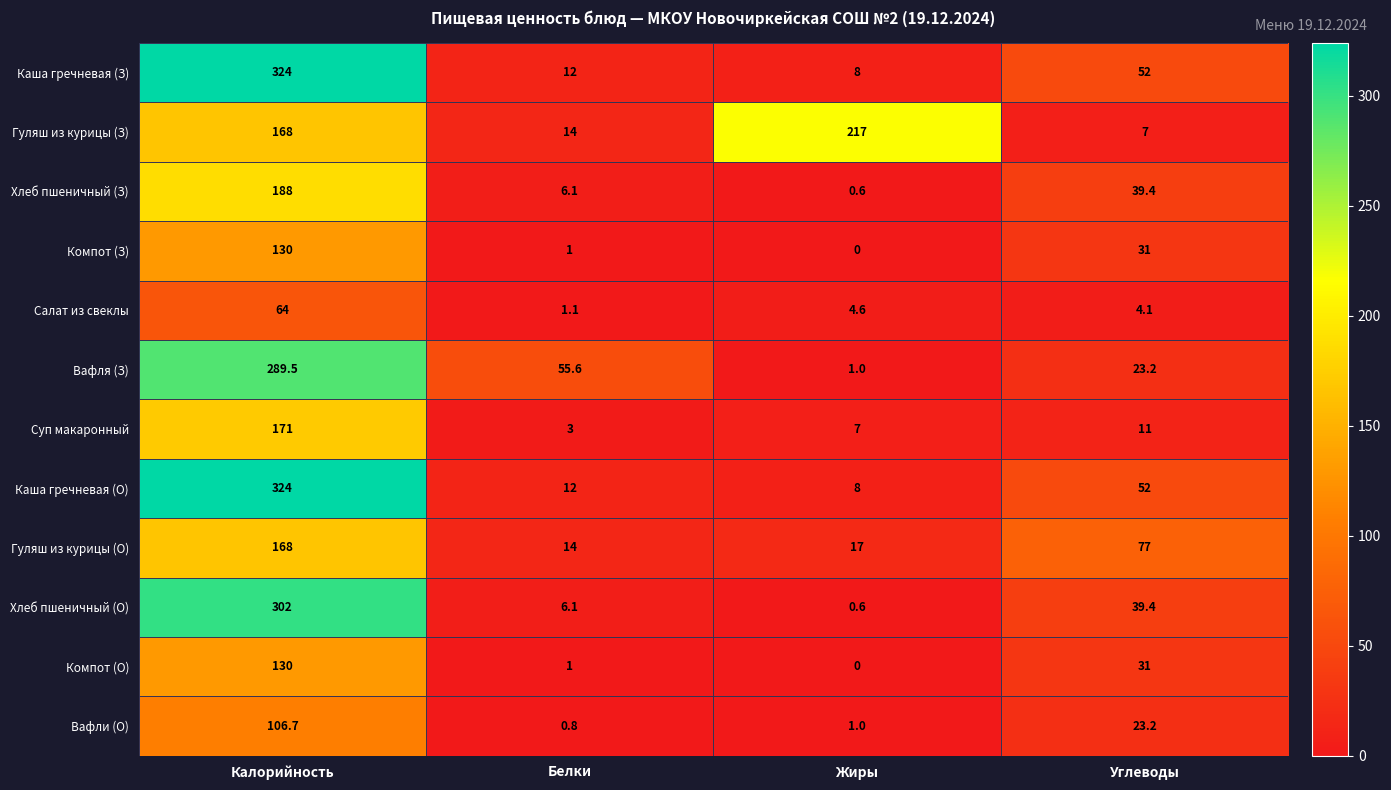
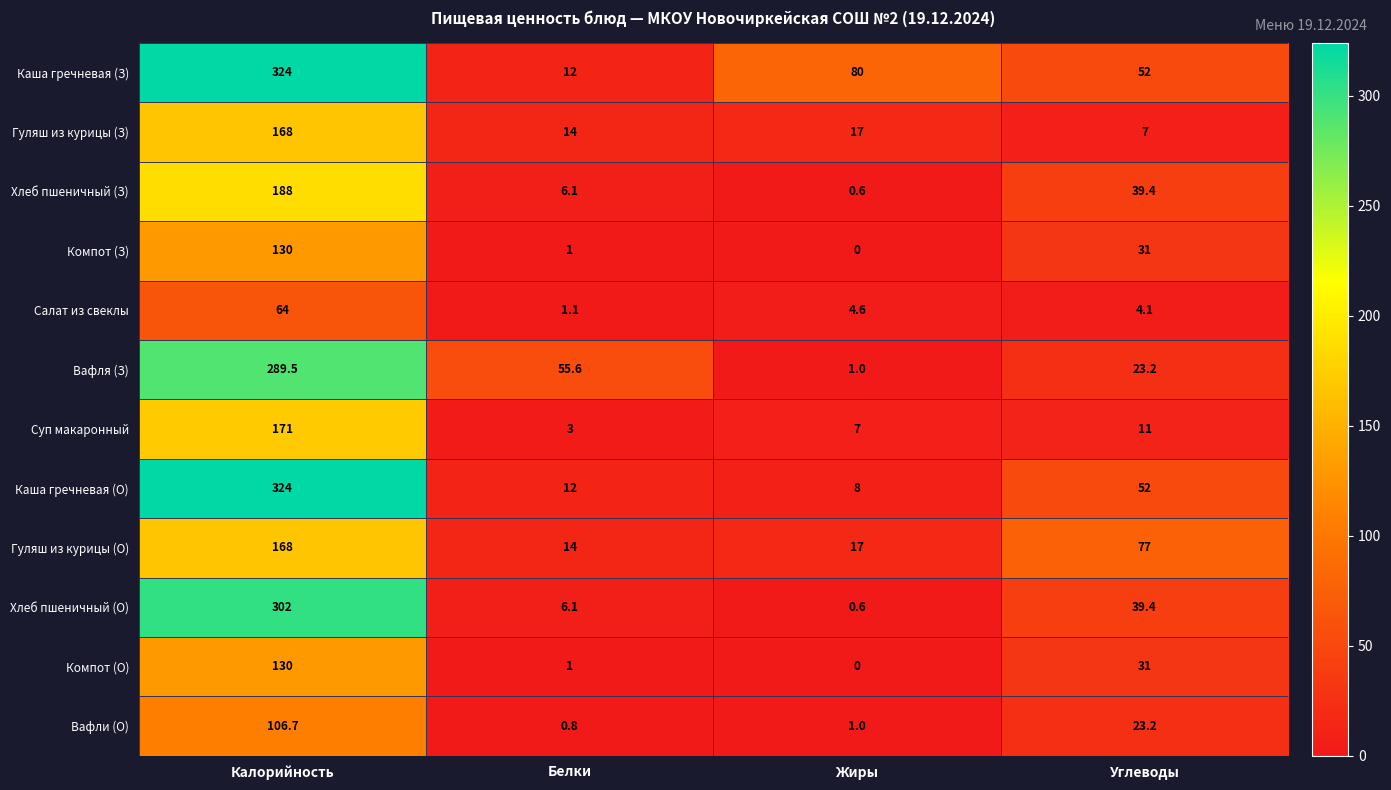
  {
    "Каша гречневая (З)": {
      "Калорийность": 324,
      "Белки": 12,
-     "Жиры": 8,
+     "Жиры": 80,
      "Углеводы": 52
    },
    "Гуляш из курицы (З)": {
      "Калорийность": 168,
      "Белки": 14,
-     "Жиры": 217,
+     "Жиры": 17,
      "Углеводы": 7
    },
    "Хлеб пшеничный (З)": {
      "Калорийность": 188,
      "Белки": 6.1,
      "Жиры": 0.6,
      "Углеводы": 39.4
    },
    "Компот (З)": {
      "Калорийность": 130,
      "Белки": 1,
      "Жиры": 0,
      "Углеводы": 31
    },
    "Салат из свеклы": {
      "Калорийность": 64,
      "Белки": 1.1,
      "Жиры": 4.6,
      "Углеводы": 4.1
    },
    "Вафля (З)": {
      "Калорийность": 289.5,
      "Белки": 55.6,
      "Жиры": 1.0,
      "Углеводы": 23.2
    },
    "Суп макаронный": {
      "Калорийность": 171,
      "Белки": 3,
      "Жиры": 7,
      "Углеводы": 11
    },
    "Каша гречневая (О)": {
      "Калорийность": 324,
      "Белки": 12,
      "Жиры": 8,
      "Углеводы": 52
    },
    "Гуляш из курицы (О)": {
      "Калорийность": 168,
      "Белки": 14,
      "Жиры": 17,
      "Углеводы": 77
    },
    "Хлеб пшеничный (О)": {
      "Калорийность": 302,
      "Белки": 6.1,
      "Жиры": 0.6,
      "Углеводы": 39.4
    },
    "Компот (О)": {
      "Калорийность": 130,
      "Белки": 1,
      "Жиры": 0,
      "Углеводы": 31
    },
    "Вафли (О)": {
      "Калорийность": 106.7,
      "Белки": 0.8,
      "Жиры": 1.0,
      "Углеводы": 23.2
    }
  }
